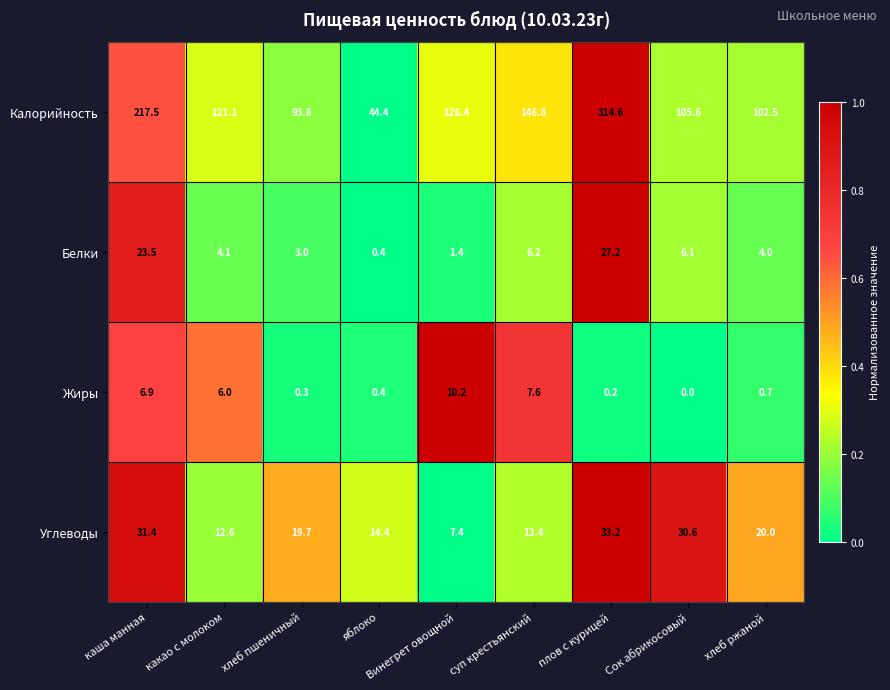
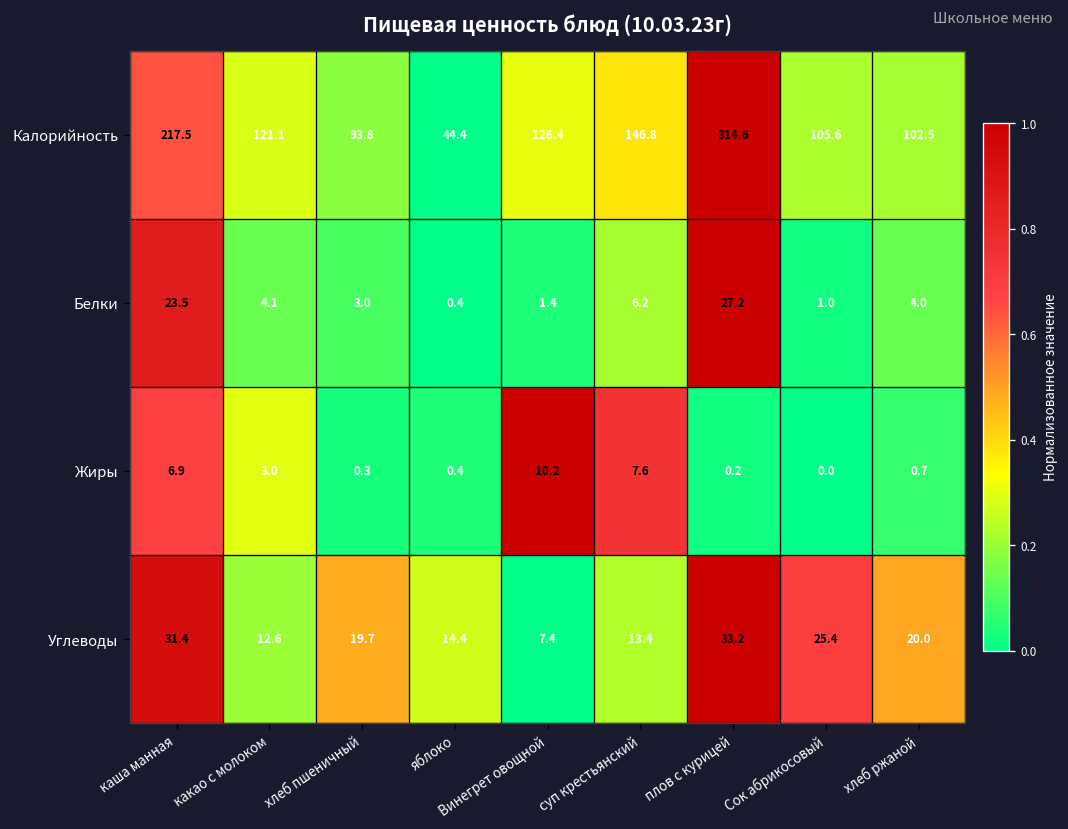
  {
    "Калорийность": {
      "каша манная": 217.5,
      "какао с молоком": 121.1,
      "хлеб пшеничный": 93.8,
      "яблоко": 44.4,
      "Винегрет овощной": 126.4,
      "суп крестьянский": 146.8,
      "плов с курицей": 314.6,
      "Сок абрикосовый": 105.6,
      "хлеб ржаной": 102.5
    },
    "Белки": {
      "каша манная": 23.5,
      "какао с молоком": 4.1,
      "хлеб пшеничный": 3.0,
      "яблоко": 0.4,
      "Винегрет овощной": 1.4,
      "суп крестьянский": 6.2,
      "плов с курицей": 27.2,
-     "Сок абрикосовый": 6.1,
+     "Сок абрикосовый": 1.0,
      "хлеб ржаной": 4.0
    },
    "Жиры": {
      "каша манная": 6.9,
-     "какао с молоком": 6.0,
+     "какао с молоком": 3.0,
      "хлеб пшеничный": 0.3,
      "яблоко": 0.4,
      "Винегрет овощной": 10.2,
      "суп крестьянский": 7.6,
      "плов с курицей": 0.2,
      "Сок абрикосовый": 0.0,
      "хлеб ржаной": 0.7
    },
    "Углеводы": {
      "каша манная": 31.4,
      "какао с молоком": 12.6,
      "хлеб пшеничный": 19.7,
      "яблоко": 14.4,
      "Винегрет овощной": 7.4,
      "суп крестьянский": 13.4,
      "плов с курицей": 33.2,
-     "Сок абрикосовый": 30.6,
+     "Сок абрикосовый": 25.4,
      "хлеб ржаной": 20.0
    }
  }
